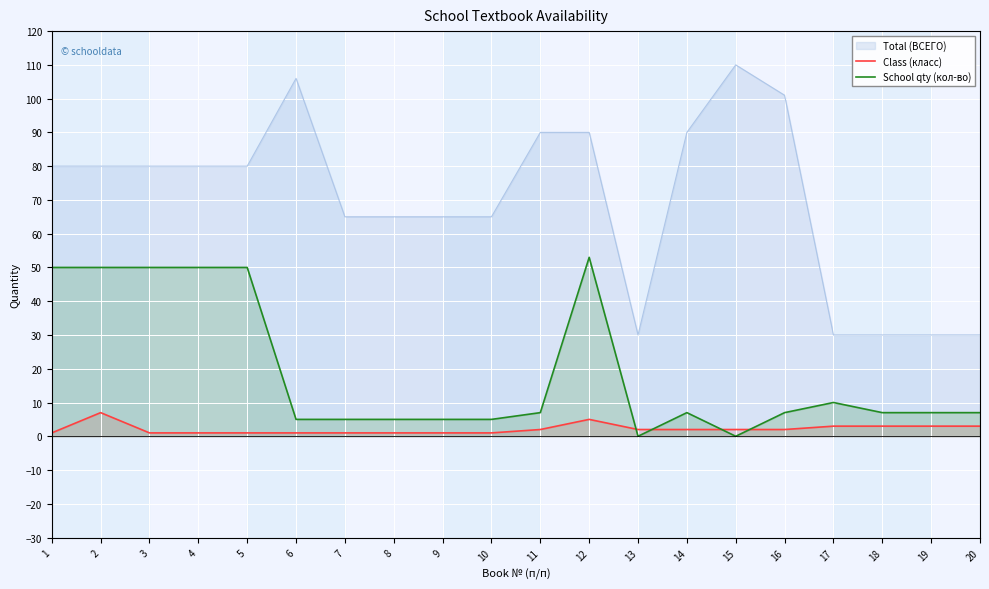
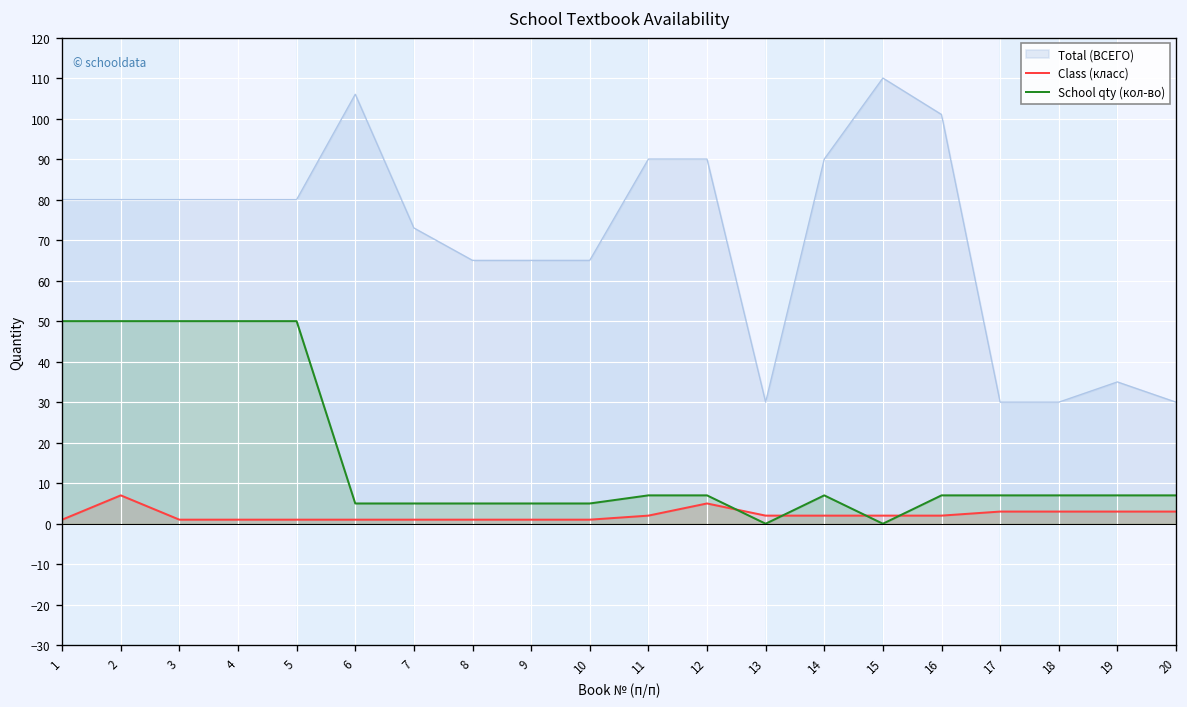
  {
    "Total (ВСЕГО)": {
      "1": 80,
      "2": 80,
      "3": 80,
      "4": 80,
      "5": 80,
      "6": 106,
-     "7": 65,
+     "7": 73,
      "8": 65,
      "9": 65,
      "10": 65,
      "11": 90,
      "12": 90,
      "13": 30,
      "14": 90,
      "15": 110,
      "16": 101,
      "17": 30,
      "18": 30,
-     "19": 30,
+     "19": 35,
      "20": 30
    },
    "Class (класс)": {
      "1": 1,
      "2": 7,
      "3": 1,
      "4": 1,
      "5": 1,
      "6": 1,
      "7": 1,
      "8": 1,
      "9": 1,
      "10": 1,
      "11": 2,
      "12": 5,
      "13": 2,
      "14": 2,
      "15": 2,
      "16": 2,
      "17": 3,
      "18": 3,
      "19": 3,
      "20": 3
    },
    "School qty (кол-во)": {
      "1": 50,
      "2": 50,
      "3": 50,
      "4": 50,
      "5": 50,
      "6": 5,
      "7": 5,
      "8": 5,
      "9": 5,
      "10": 5,
      "11": 7,
-     "12": 53,
+     "12": 7,
      "13": 0,
      "14": 7,
      "15": 0,
      "16": 7,
-     "17": 10,
+     "17": 7,
      "18": 7,
      "19": 7,
      "20": 7
    }
  }
